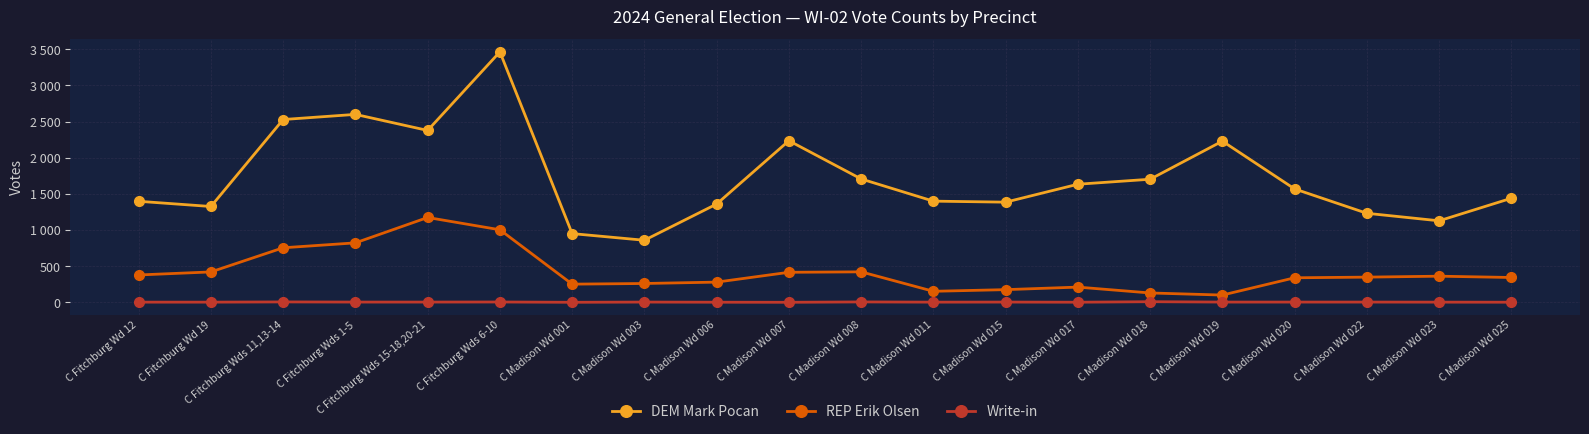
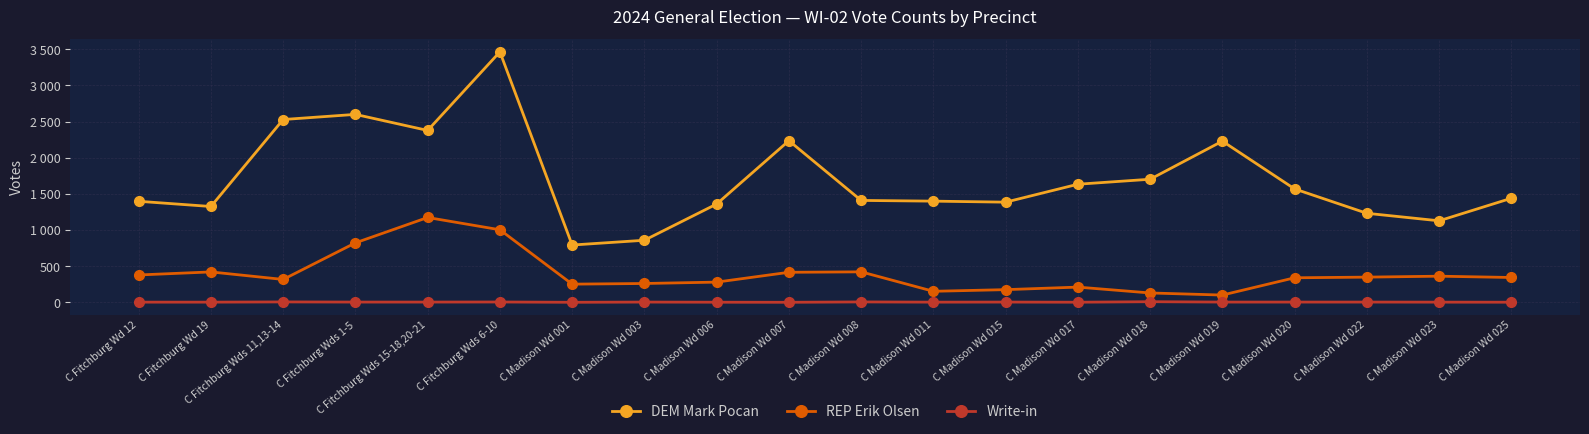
  {
    "DEM Mark Pocan": {
      "C Fitchburg Wd 12": 1400,
      "C Fitchburg Wd 19": 1300,
      "C Fitchburg Wds 11,13-14": 2500,
      "C Fitchburg Wds 1-5": 2600,
      "C Fitchburg Wds 15-18,20-21": 2400,
      "C Fitchburg Wds 6-10": 3500,
-     "C Madison Wd 001": 1000,
+     "C Madison Wd 001": 800,
      "C Madison Wd 003": 900,
      "C Madison Wd 006": 1400,
      "C Madison Wd 007": 2200,
-     "C Madison Wd 008": 1700,
+     "C Madison Wd 008": 1400,
      "C Madison Wd 011": 1400,
      "C Madison Wd 015": 1400,
      "C Madison Wd 017": 1600,
      "C Madison Wd 018": 1700,
      "C Madison Wd 019": 2200,
      "C Madison Wd 020": 1600,
      "C Madison Wd 022": 1200,
      "C Madison Wd 023": 1100,
      "C Madison Wd 025": 1400
    },
    "REP Erik Olsen": {
      "C Fitchburg Wd 12": 400,
      "C Fitchburg Wd 19": 400,
-     "C Fitchburg Wds 11,13-14": 800,
+     "C Fitchburg Wds 11,13-14": 300,
      "C Fitchburg Wds 1-5": 800,
      "C Fitchburg Wds 15-18,20-21": 1200,
      "C Fitchburg Wds 6-10": 1000,
      "C Madison Wd 001": 300,
      "C Madison Wd 003": 300,
      "C Madison Wd 006": 300,
      "C Madison Wd 007": 400,
      "C Madison Wd 008": 400,
      "C Madison Wd 011": 200,
      "C Madison Wd 015": 200,
      "C Madison Wd 017": 200,
      "C Madison Wd 018": 100,
      "C Madison Wd 019": 100,
      "C Madison Wd 020": 300,
      "C Madison Wd 022": 300,
      "C Madison Wd 023": 400,
      "C Madison Wd 025": 300
    },
    "Write-in": {
      "C Fitchburg Wd 12": 0,
      "C Fitchburg Wd 19": 0,
      "C Fitchburg Wds 11,13-14": 0,
      "C Fitchburg Wds 1-5": 0,
      "C Fitchburg Wds 15-18,20-21": 0,
      "C Fitchburg Wds 6-10": 0,
      "C Madison Wd 001": 0,
      "C Madison Wd 003": 0,
      "C Madison Wd 006": 0,
      "C Madison Wd 007": 0,
      "C Madison Wd 008": 0,
      "C Madison Wd 011": 0,
      "C Madison Wd 015": 0,
      "C Madison Wd 017": 0,
      "C Madison Wd 018": 0,
      "C Madison Wd 019": 0,
      "C Madison Wd 020": 0,
      "C Madison Wd 022": 0,
      "C Madison Wd 023": 0,
      "C Madison Wd 025": 0
    }
  }
